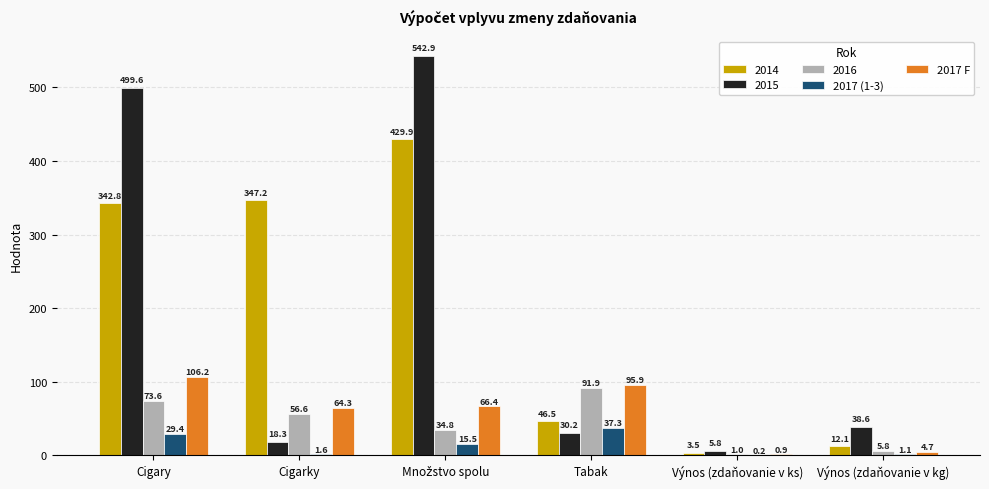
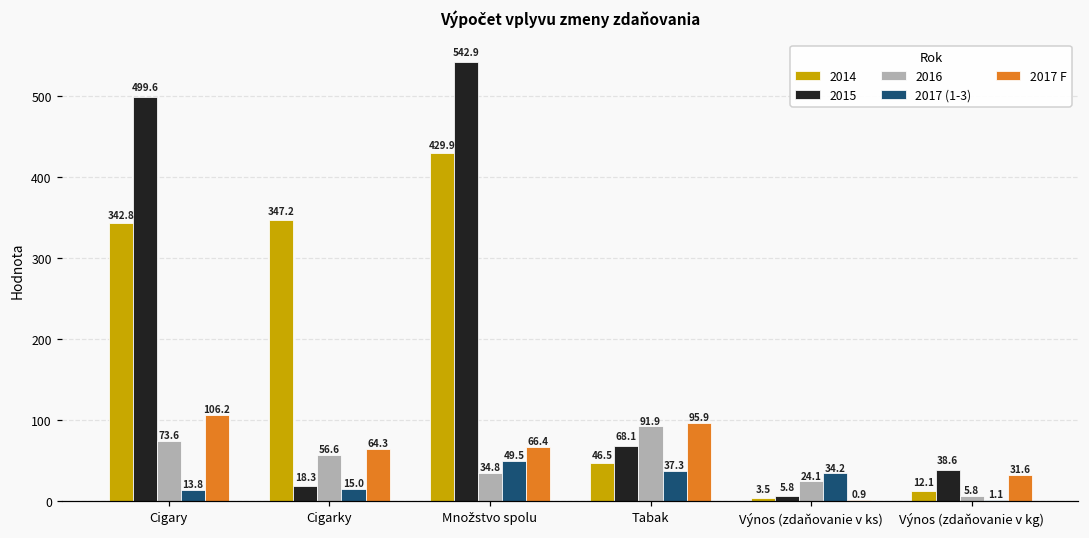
  {
    "2014": {
      "Cigary": 342.8,
      "Cigarky": 347.2,
      "Množstvo spolu": 429.9,
      "Tabak": 46.5,
      "Výnos (zdaňovanie v ks)": 3.5,
      "Výnos (zdaňovanie v kg)": 12.1
    },
    "2015": {
      "Cigary": 499.6,
      "Cigarky": 18.3,
      "Množstvo spolu": 542.9,
-     "Tabak": 30.2,
+     "Tabak": 68.1,
      "Výnos (zdaňovanie v ks)": 5.8,
      "Výnos (zdaňovanie v kg)": 38.6
    },
    "2016": {
      "Cigary": 73.6,
      "Cigarky": 56.6,
      "Množstvo spolu": 34.8,
      "Tabak": 91.9,
-     "Výnos (zdaňovanie v ks)": 1.0,
+     "Výnos (zdaňovanie v ks)": 24.1,
      "Výnos (zdaňovanie v kg)": 5.8
    },
    "2017 (1-3)": {
-     "Cigary": 29.4,
-     "Cigarky": 1.6,
-     "Množstvo spolu": 15.5,
+     "Cigary": 13.8,
+     "Cigarky": 15.0,
+     "Množstvo spolu": 49.5,
      "Tabak": 37.3,
-     "Výnos (zdaňovanie v ks)": 0.2,
+     "Výnos (zdaňovanie v ks)": 34.2,
      "Výnos (zdaňovanie v kg)": 1.1
    },
    "2017 F": {
      "Cigary": 106.2,
      "Cigarky": 64.3,
      "Množstvo spolu": 66.4,
      "Tabak": 95.9,
      "Výnos (zdaňovanie v ks)": 0.9,
-     "Výnos (zdaňovanie v kg)": 4.7
+     "Výnos (zdaňovanie v kg)": 31.6
    }
  }
